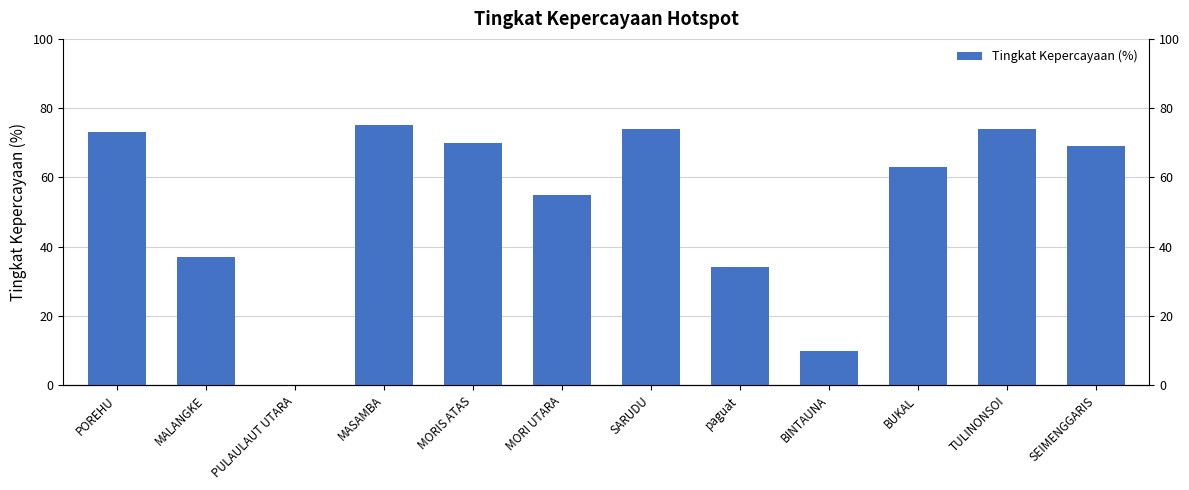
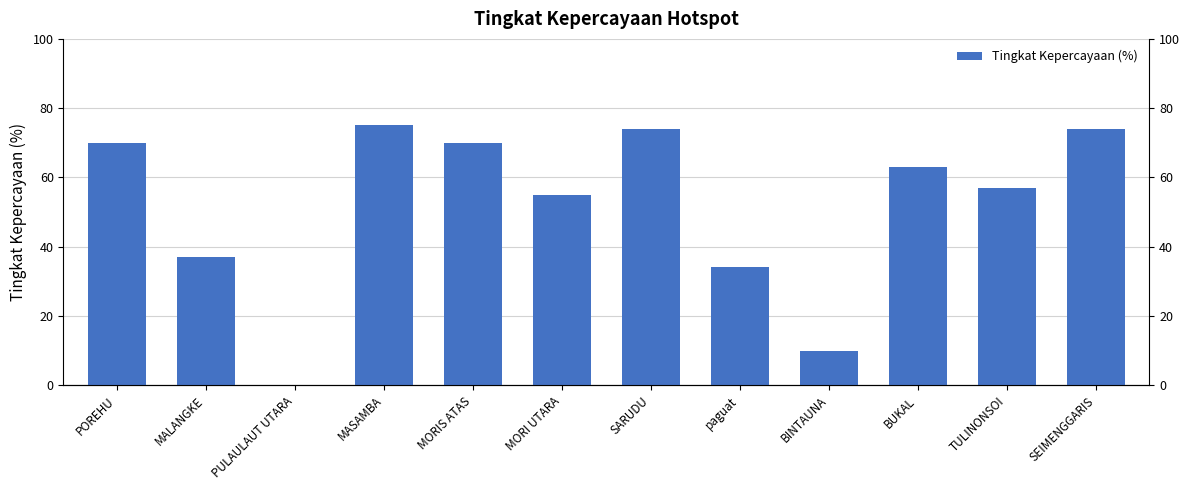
  {
-   "POREHU": 73,
+   "POREHU": 70,
    "MALANGKE": 37,
    "PULAULAUT UTARA": 0,
    "MASAMBA": 75,
    "MORIS ATAS": 70,
    "MORI UTARA": 55,
    "SARUDU": 74,
    "paguat": 34,
    "BINTAUNA": 10,
    "BUKAL": 63,
-   "TULINONSOI": 74,
-   "SEIMENGGARIS": 69
+   "TULINONSOI": 57,
+   "SEIMENGGARIS": 74
  }
